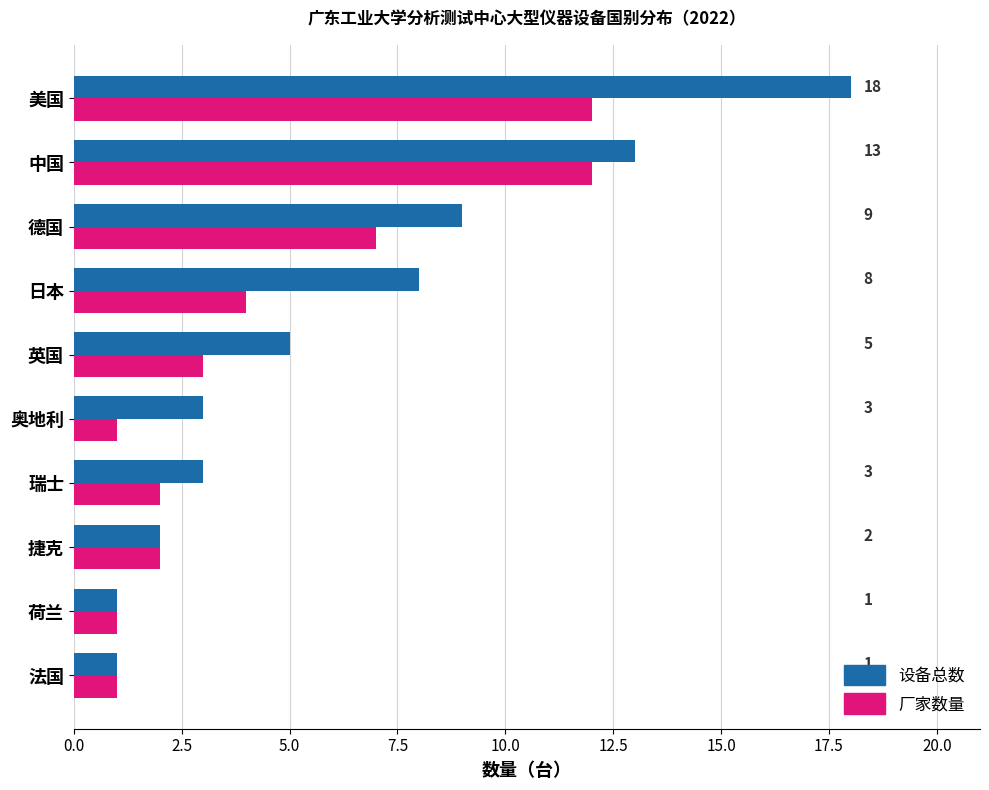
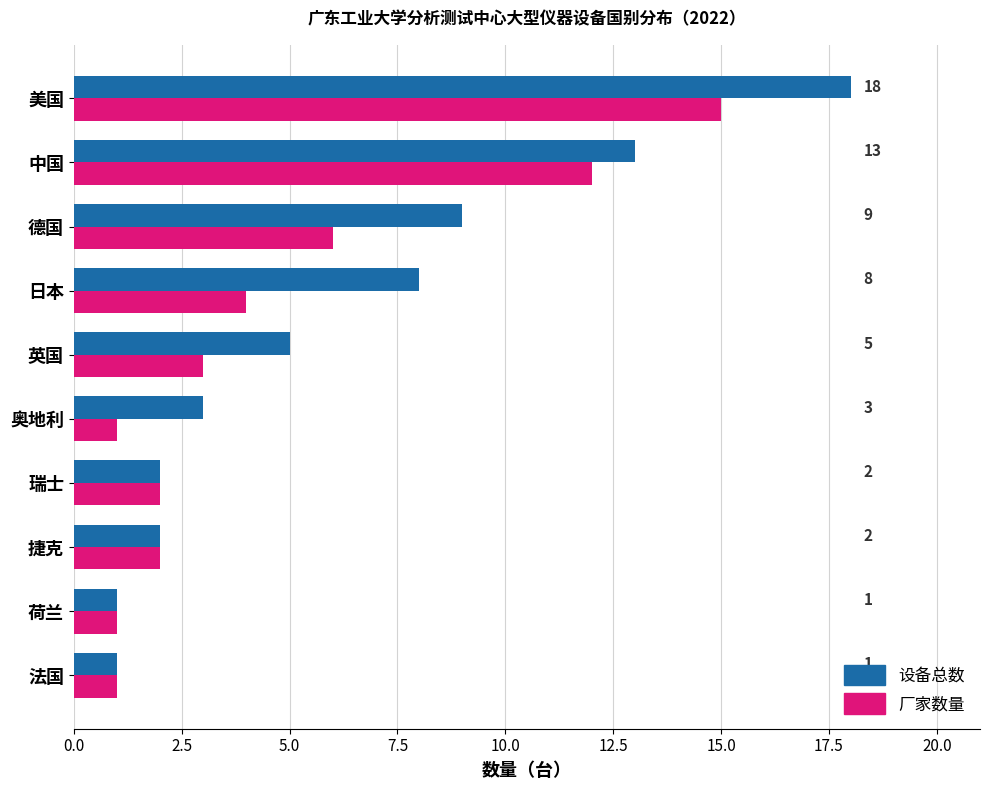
  {
    "设备总数": {
      "美国": 18,
-     "瑞士": 3
+     "瑞士": 2
    },
    "厂家数量": {
-     "美国": 12,
+     "美国": 15,
      "中国": 12,
-     "德国": 7,
+     "德国": 6,
      "日本": 4,
      "英国": 3,
      "奥地利": 1,
      "瑞士": 2,
      "捷克": 2,
      "荷兰": 1,
      "法国": 1
    }
  }
